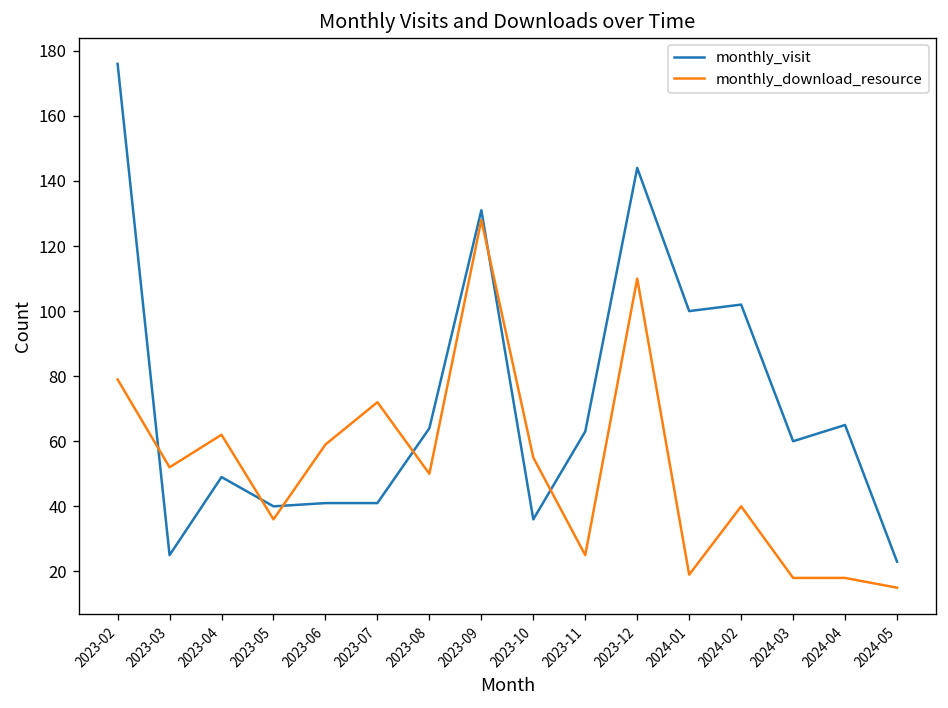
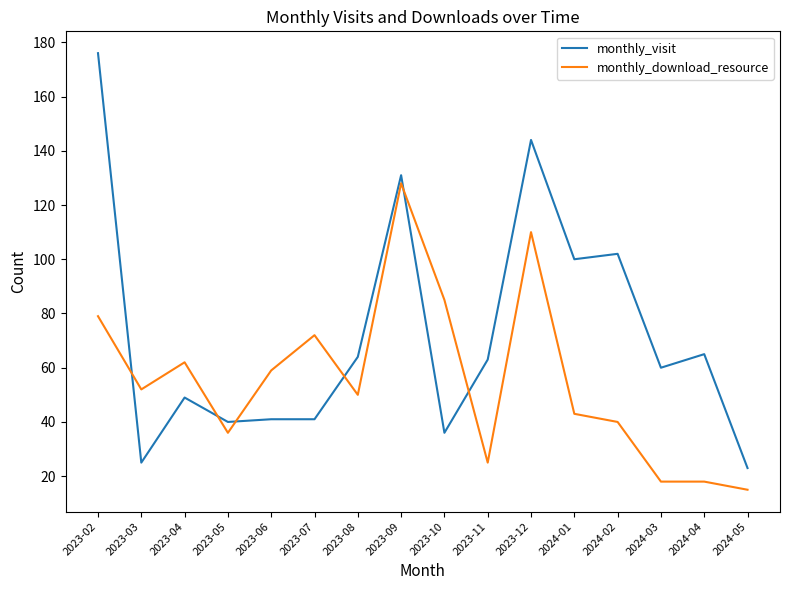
  {
    "monthly_visit": {
      "2023-02": 176,
      "2023-03": 25,
      "2023-04": 49,
      "2023-05": 40,
      "2023-06": 41,
      "2023-07": 41,
      "2023-08": 64,
      "2023-09": 131,
      "2023-10": 36,
      "2023-11": 63,
      "2023-12": 144,
      "2024-01": 100,
      "2024-02": 102,
      "2024-03": 60,
      "2024-04": 65,
      "2024-05": 23
    },
    "monthly_download_resource": {
      "2023-02": 79,
      "2023-03": 52,
      "2023-04": 62,
      "2023-05": 36,
      "2023-06": 59,
      "2023-07": 72,
      "2023-08": 50,
      "2023-09": 128,
-     "2023-10": 55,
+     "2023-10": 85,
      "2023-11": 25,
      "2023-12": 110,
-     "2024-01": 19,
+     "2024-01": 43,
      "2024-02": 40,
      "2024-03": 18,
      "2024-04": 18,
      "2024-05": 15
    }
  }
